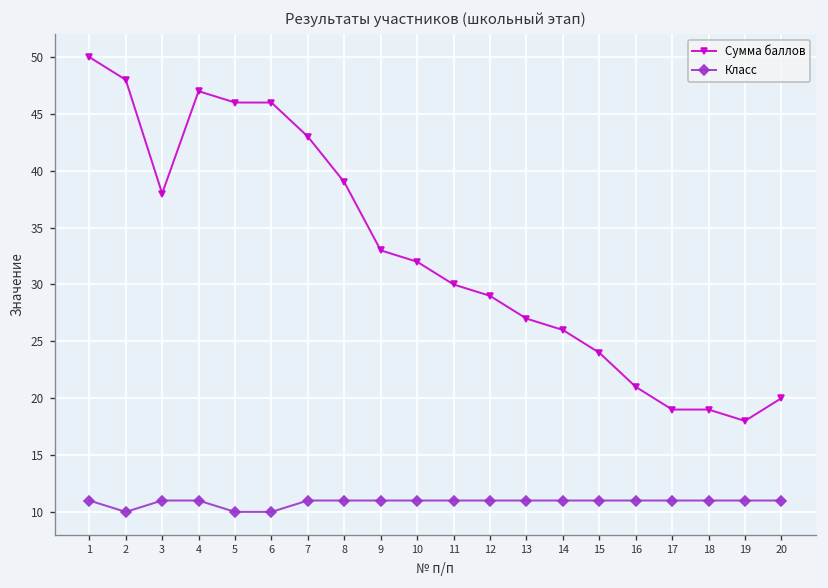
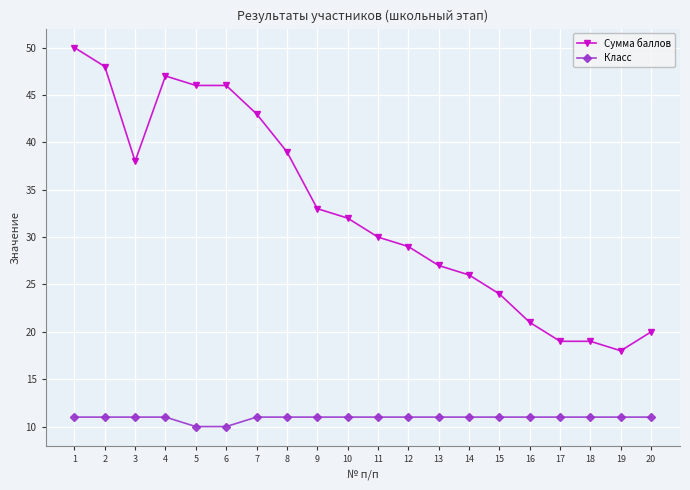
  {
    "Сумма баллов": {
      "1": 50,
      "2": 48,
      "3": 38,
      "4": 47,
      "5": 46,
      "6": 46,
      "7": 43,
      "8": 39,
      "9": 33,
      "10": 32,
      "11": 30,
      "12": 29,
      "13": 27,
      "14": 26,
      "15": 24,
      "16": 21,
      "17": 19,
      "18": 19,
      "19": 18,
      "20": 20
    },
    "Класс": {
      "1": 11,
-     "2": 10,
+     "2": 11,
      "3": 11,
      "4": 11,
      "5": 10,
      "6": 10,
      "7": 11,
      "8": 11,
      "9": 11,
      "10": 11,
      "11": 11,
      "12": 11,
      "13": 11,
      "14": 11,
      "15": 11,
      "16": 11,
      "17": 11,
      "18": 11,
      "19": 11,
      "20": 11
    }
  }
